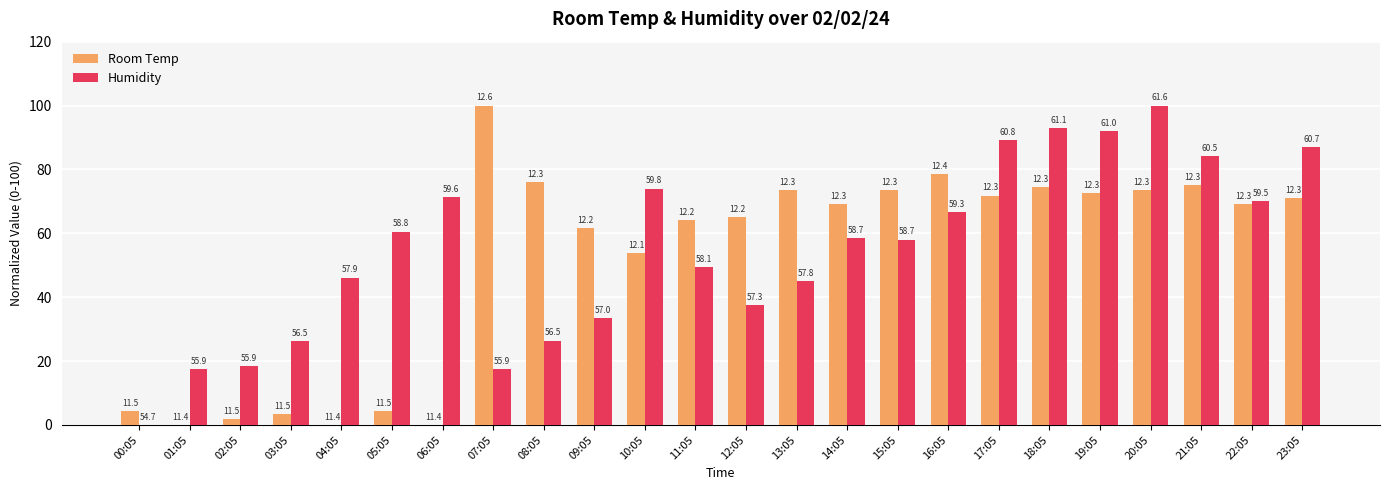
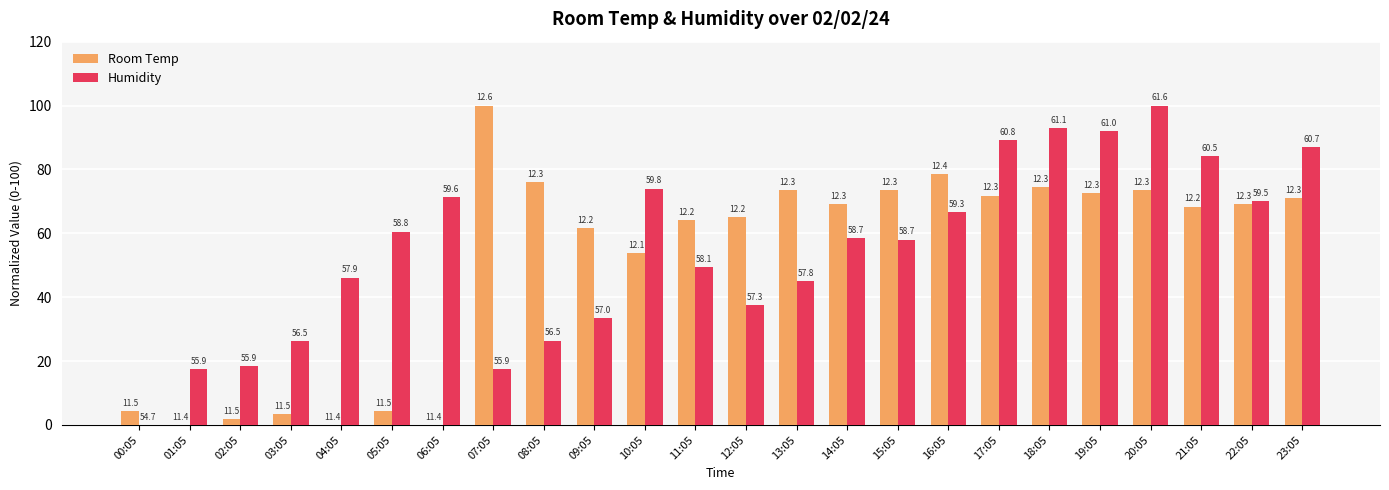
  {
    "Room Temp": {
-     "21:05": 12.3
+     "21:05": 12.2
    }
  }
